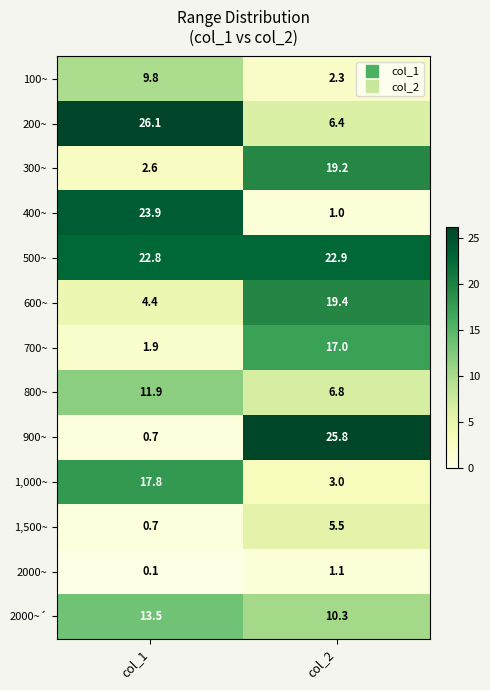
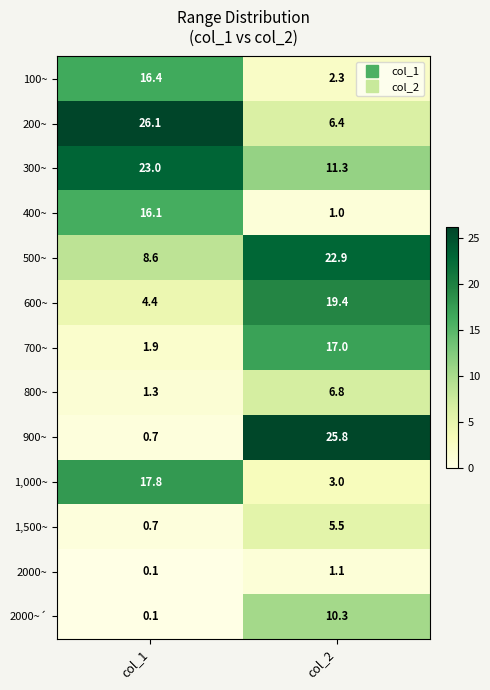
  {
    "100~": {
-     "col_1": 9.8,
+     "col_1": 16.4,
      "col_2": 2.3
    },
    "200~": {
      "col_1": 26.1,
      "col_2": 6.4
    },
    "300~": {
-     "col_1": 2.6,
-     "col_2": 19.2
+     "col_1": 23.0,
+     "col_2": 11.3
    },
    "400~": {
-     "col_1": 23.9,
+     "col_1": 16.1,
      "col_2": 1.0
    },
    "500~": {
-     "col_1": 22.8,
+     "col_1": 8.6,
      "col_2": 22.9
    },
    "600~": {
      "col_1": 4.4,
      "col_2": 19.4
    },
    "700~": {
      "col_1": 1.9,
      "col_2": 17.0
    },
    "800~": {
-     "col_1": 11.9,
+     "col_1": 1.3,
      "col_2": 6.8
    },
    "900~": {
      "col_1": 0.7,
      "col_2": 25.8
    },
    "1,000~": {
      "col_1": 17.8,
      "col_2": 3.0
    },
    "1,500~": {
      "col_1": 0.7,
      "col_2": 5.5
    },
    "2000~": {
      "col_1": 0.1,
      "col_2": 1.1
    },
    "2000~´": {
-     "col_1": 13.5,
+     "col_1": 0.1,
      "col_2": 10.3
    }
  }
